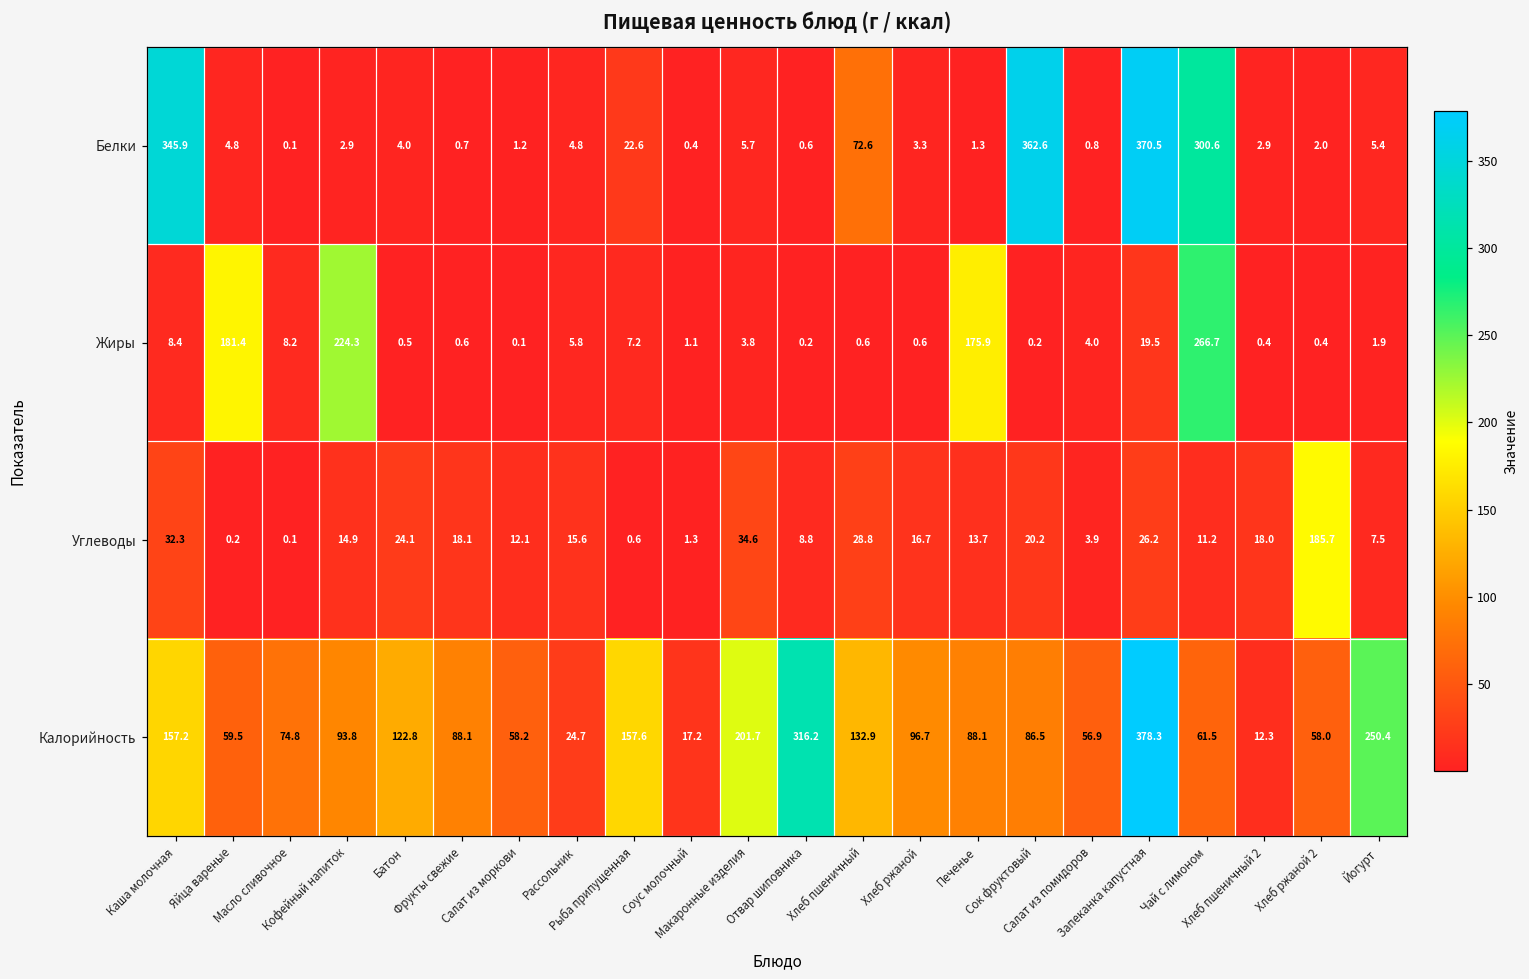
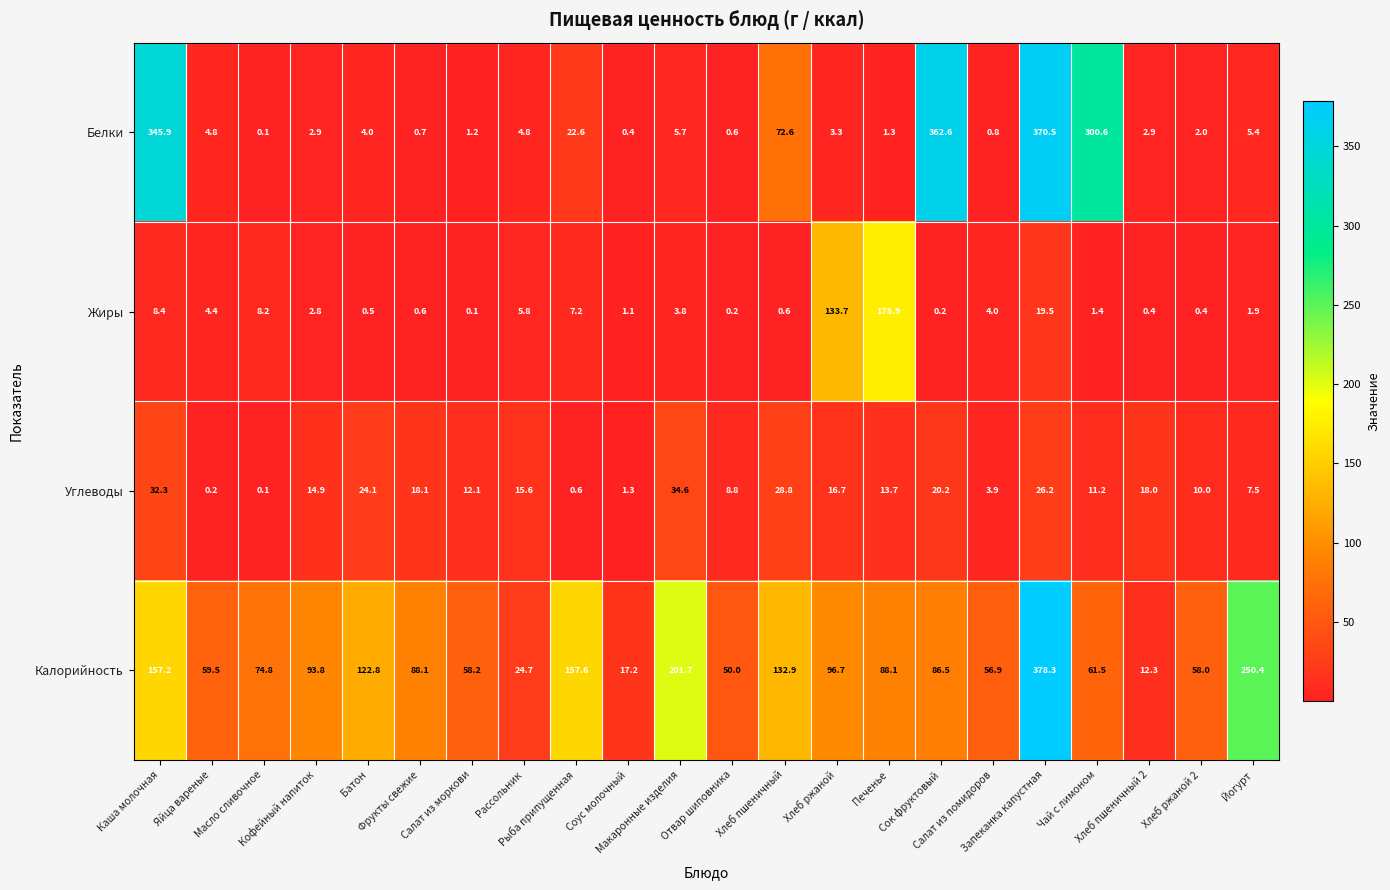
  {
    "Белки": {
      "Каша молочная": 345.9,
      "Яйца вареные": 4.8,
      "Масло сливочное": 0.1,
      "Кофейный напиток": 2.9,
      "Батон": 4.0,
      "Фрукты свежие": 0.7,
      "Салат из моркови": 1.2,
      "Рассольник": 4.8,
      "Рыба припущенная": 22.6,
      "Соус молочный": 0.4,
      "Макаронные изделия": 5.7,
      "Отвар шиповника": 0.6,
      "Хлеб пшеничный": 72.6,
      "Хлеб ржаной": 3.3,
      "Печенье": 1.3,
      "Сок фруктовый": 362.6,
      "Салат из помидоров": 0.8,
      "Запеканка капустная": 370.5,
      "Чай с лимоном": 300.6,
      "Хлеб пшеничный 2": 2.9,
      "Хлеб ржаной 2": 2.0,
      "Йогурт": 5.4
    },
    "Жиры": {
      "Каша молочная": 8.4,
-     "Яйца вареные": 181.4,
+     "Яйца вареные": 4.4,
      "Масло сливочное": 8.2,
-     "Кофейный напиток": 224.3,
+     "Кофейный напиток": 2.8,
      "Батон": 0.5,
      "Фрукты свежие": 0.6,
      "Салат из моркови": 0.1,
      "Рассольник": 5.8,
      "Рыба припущенная": 7.2,
      "Соус молочный": 1.1,
      "Макаронные изделия": 3.8,
      "Отвар шиповника": 0.2,
      "Хлеб пшеничный": 0.6,
-     "Хлеб ржаной": 0.6,
+     "Хлеб ржаной": 133.7,
      "Печенье": 175.9,
      "Сок фруктовый": 0.2,
      "Салат из помидоров": 4.0,
      "Запеканка капустная": 19.5,
-     "Чай с лимоном": 266.7,
+     "Чай с лимоном": 1.4,
      "Хлеб пшеничный 2": 0.4,
      "Хлеб ржаной 2": 0.4,
      "Йогурт": 1.9
    },
    "Углеводы": {
      "Каша молочная": 32.3,
      "Яйца вареные": 0.2,
      "Масло сливочное": 0.1,
      "Кофейный напиток": 14.9,
      "Батон": 24.1,
      "Фрукты свежие": 18.1,
      "Салат из моркови": 12.1,
      "Рассольник": 15.6,
      "Рыба припущенная": 0.6,
      "Соус молочный": 1.3,
      "Макаронные изделия": 34.6,
      "Отвар шиповника": 8.8,
      "Хлеб пшеничный": 28.8,
      "Хлеб ржаной": 16.7,
      "Печенье": 13.7,
      "Сок фруктовый": 20.2,
      "Салат из помидоров": 3.9,
      "Запеканка капустная": 26.2,
      "Чай с лимоном": 11.2,
      "Хлеб пшеничный 2": 18.0,
-     "Хлеб ржаной 2": 185.7,
+     "Хлеб ржаной 2": 10.0,
      "Йогурт": 7.5
    },
    "Калорийность": {
      "Каша молочная": 157.2,
      "Яйца вареные": 59.5,
      "Масло сливочное": 74.8,
      "Кофейный напиток": 93.8,
      "Батон": 122.8,
      "Фрукты свежие": 88.1,
      "Салат из моркови": 58.2,
      "Рассольник": 24.7,
      "Рыба припущенная": 157.6,
      "Соус молочный": 17.2,
      "Макаронные изделия": 201.7,
-     "Отвар шиповника": 316.2,
+     "Отвар шиповника": 50.0,
      "Хлеб пшеничный": 132.9,
      "Хлеб ржаной": 96.7,
      "Печенье": 88.1,
      "Сок фруктовый": 86.5,
      "Салат из помидоров": 56.9,
      "Запеканка капустная": 378.3,
      "Чай с лимоном": 61.5,
      "Хлеб пшеничный 2": 12.3,
      "Хлеб ржаной 2": 58.0,
      "Йогурт": 250.4
    }
  }
